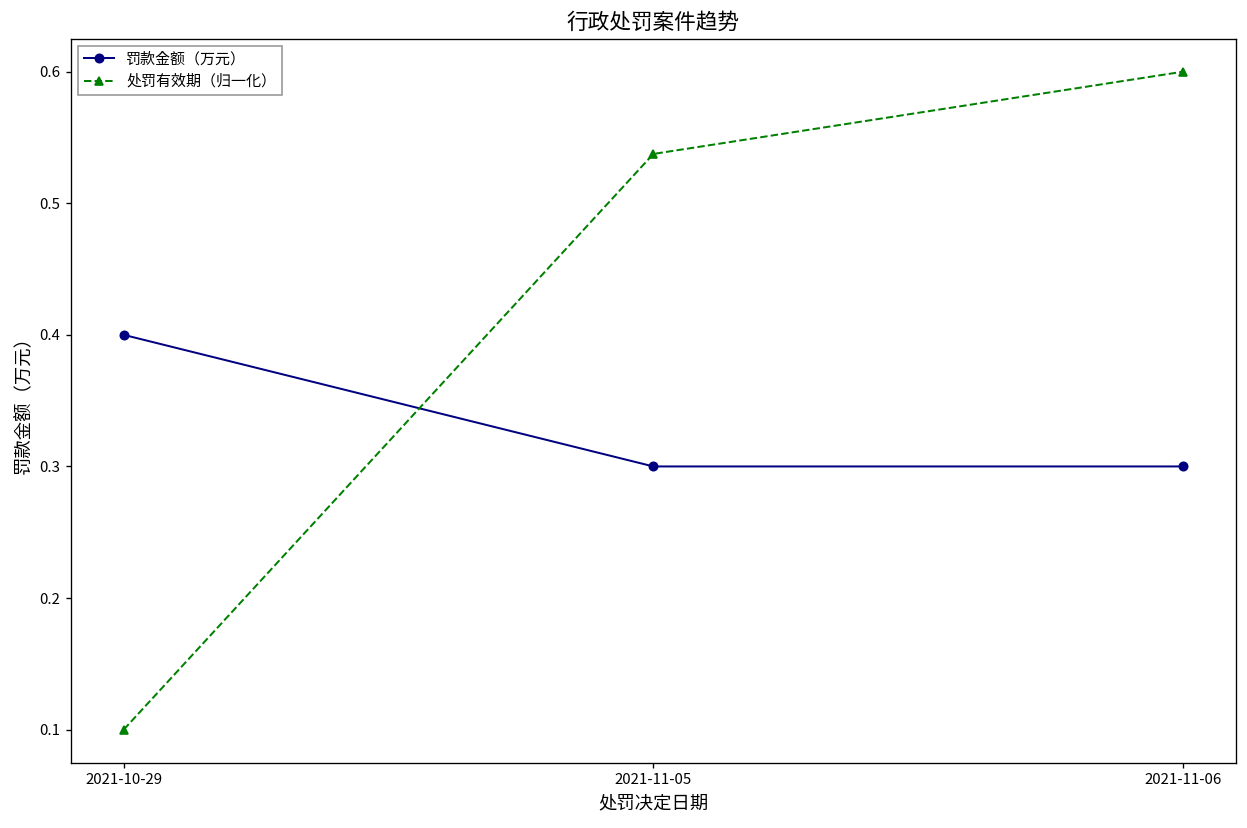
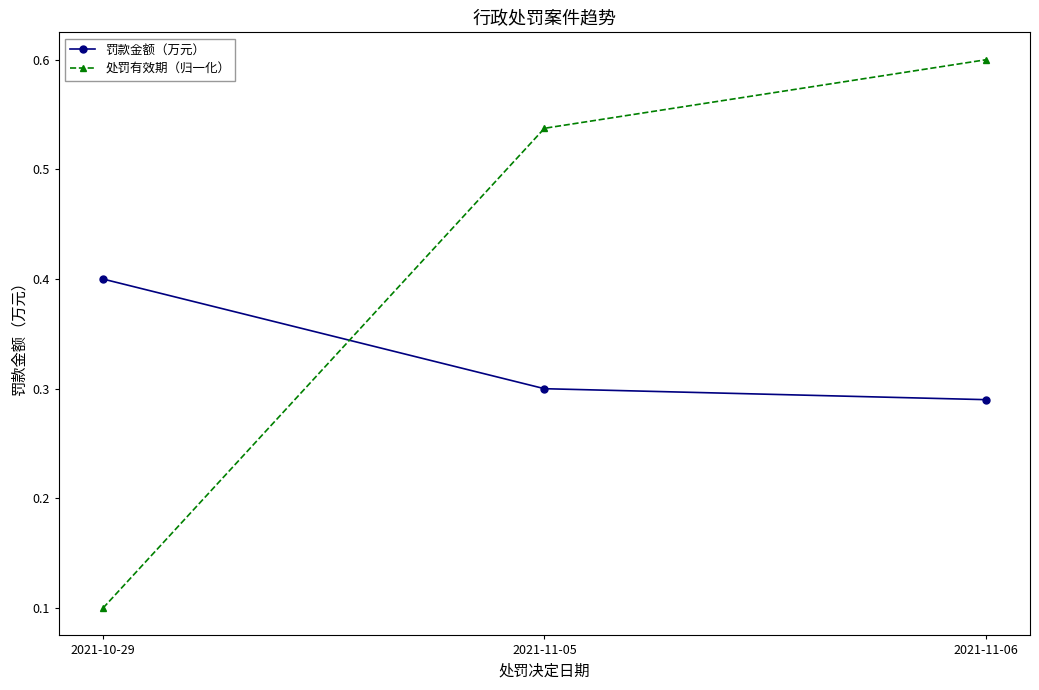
  {
    "罚款金额（万元）": {
      "2021-10-29": 0.40,
      "2021-11-05": 0.30,
-     "2021-11-06": 0.30
+     "2021-11-06": 0.29
    },
    "处罚有效期（归一化）": {
      "2021-10-29": 0.10,
      "2021-11-05": 0.538,
      "2021-11-06": 0.60
    }
  }
